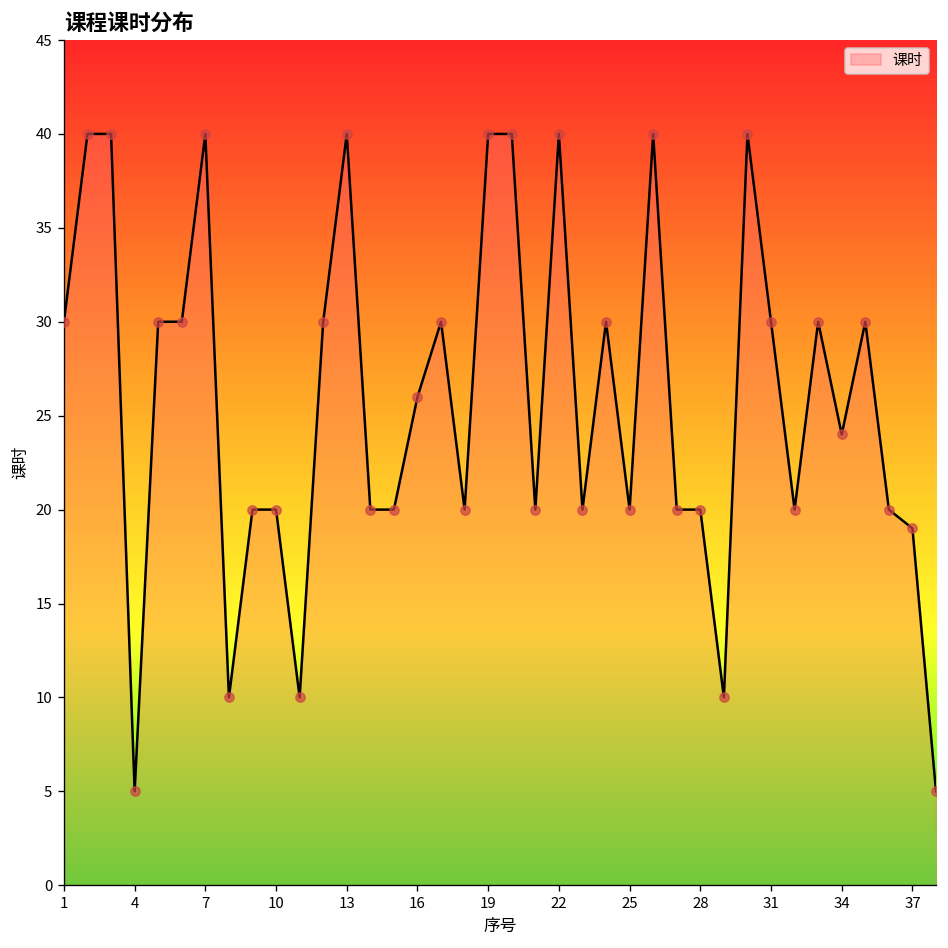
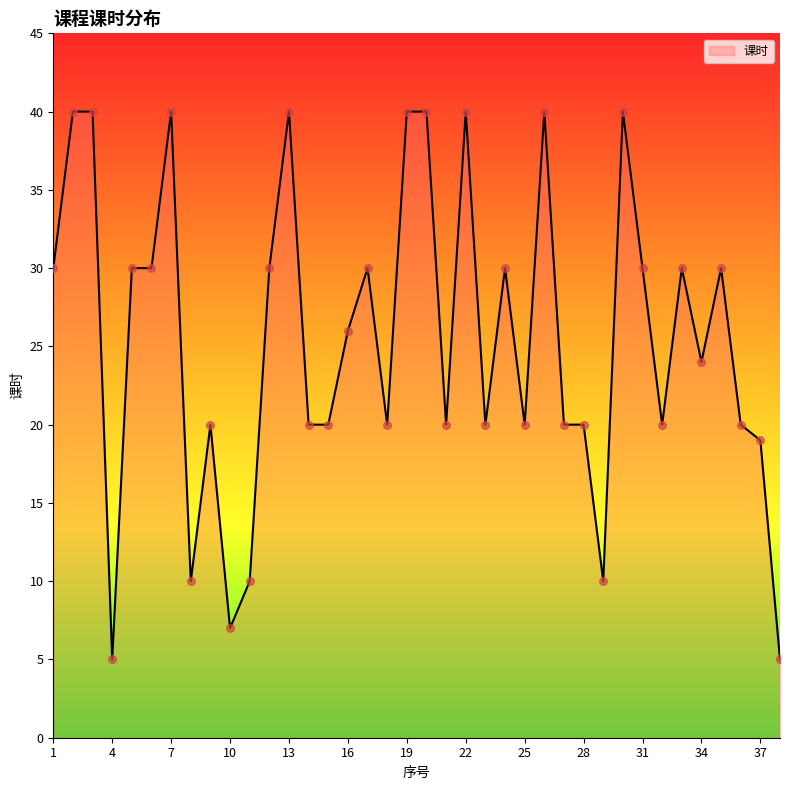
  {
    "1": 30,
    "4": 5,
    "7": 40,
-   "10": 20,
+   "10": 7,
    "13": 40,
    "16": 26,
    "19": 40,
    "22": 40,
    "25": 20,
    "28": 20,
    "31": 30,
    "34": 24,
    "37": 19
  }
